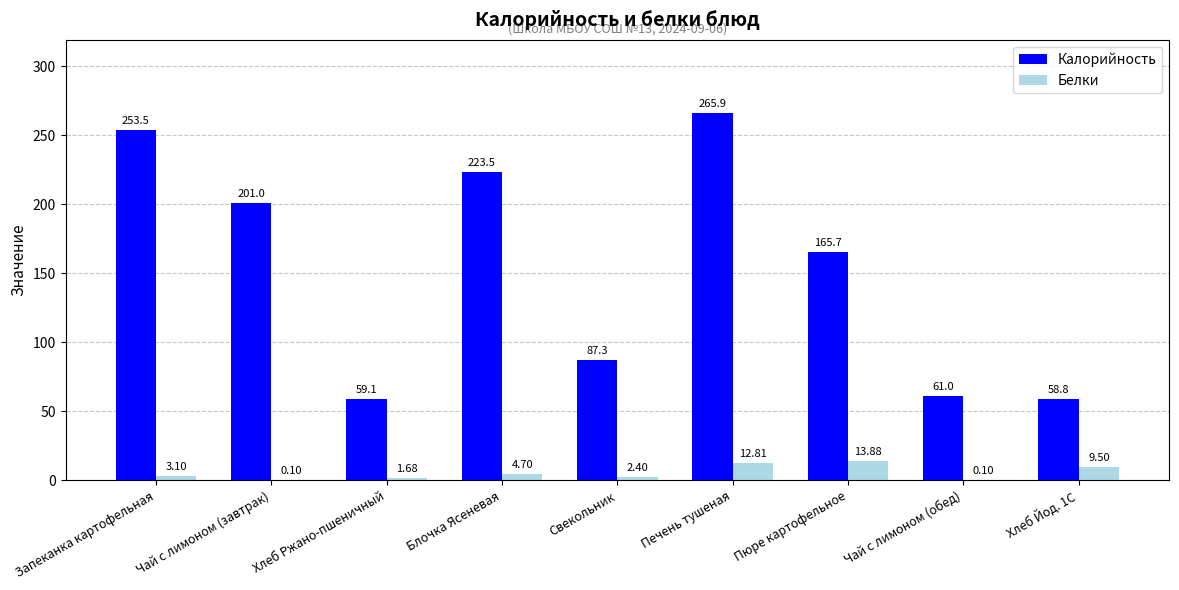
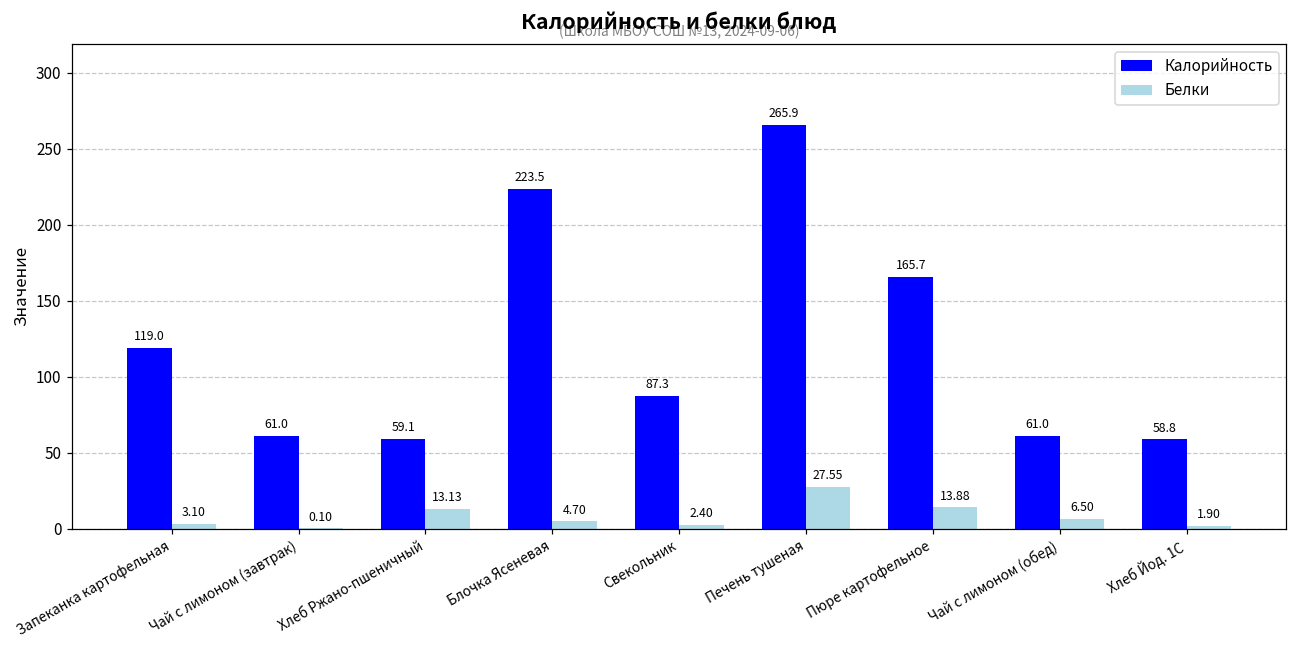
  {
    "Калорийность": {
-     "Запеканка картофельная": 253.5,
-     "Чай с лимоном (завтрак)": 201.0,
+     "Запеканка картофельная": 119.0,
+     "Чай с лимоном (завтрак)": 61.0,
      "Хлеб Ржано-пшеничный": 59.1,
      "Блочка Ясеневая": 223.5,
      "Свекольник": 87.3,
      "Печень тушеная": 265.9,
      "Пюре картофельное": 165.7,
      "Чай с лимоном (обед)": 61.0,
      "Хлеб Йод. 1С": 58.8
    },
    "Белки": {
      "Запеканка картофельная": 3.10,
      "Чай с лимоном (завтрак)": 0.10,
-     "Хлеб Ржано-пшеничный": 1.68,
+     "Хлеб Ржано-пшеничный": 13.13,
      "Блочка Ясеневая": 4.70,
      "Свекольник": 2.40,
-     "Печень тушеная": 12.81,
+     "Печень тушеная": 27.55,
      "Пюре картофельное": 13.88,
-     "Чай с лимоном (обед)": 0.10,
-     "Хлеб Йод. 1С": 9.50
+     "Чай с лимоном (обед)": 6.50,
+     "Хлеб Йод. 1С": 1.90
    }
  }
